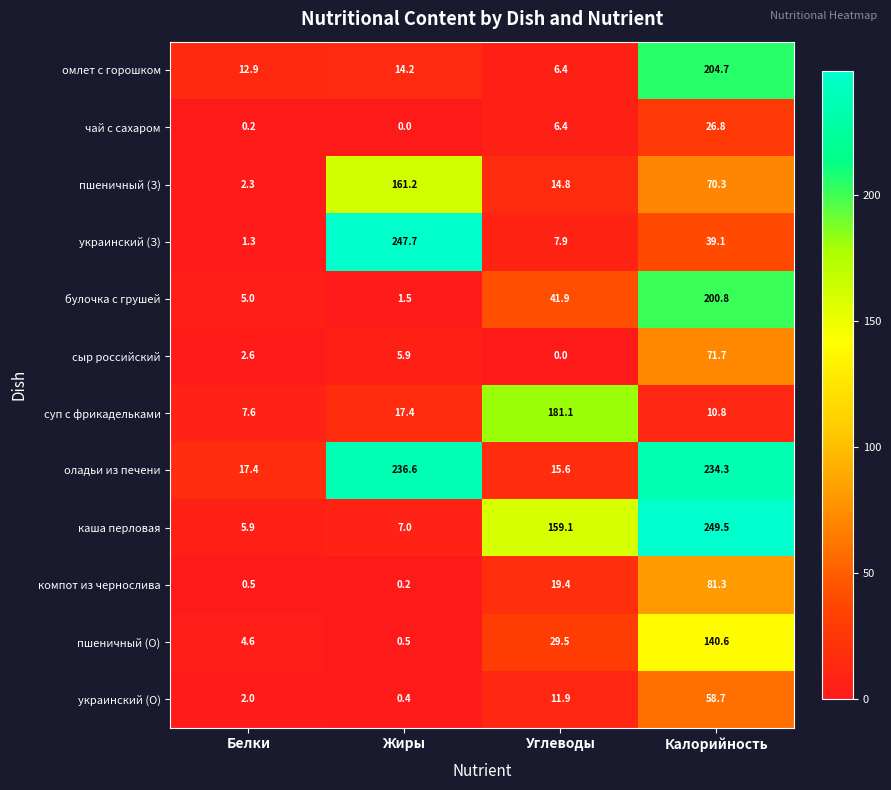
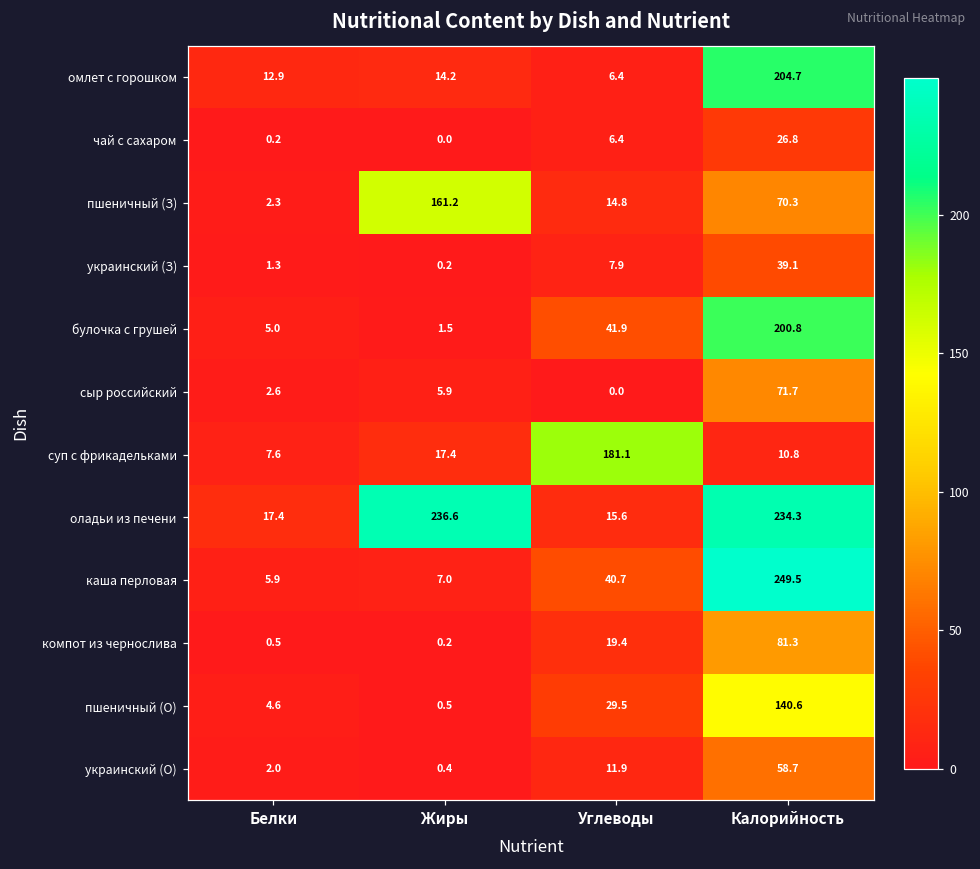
  {
    "омлет с горошком": {
      "Белки": 12.9,
      "Жиры": 14.2,
      "Углеводы": 6.4,
      "Калорийность": 204.7
    },
    "чай с сахаром": {
      "Белки": 0.2,
      "Жиры": 0.0,
      "Углеводы": 6.4,
      "Калорийность": 26.8
    },
    "пшеничный (З)": {
      "Белки": 2.3,
      "Жиры": 161.2,
      "Углеводы": 14.8,
      "Калорийность": 70.3
    },
    "украинский (З)": {
      "Белки": 1.3,
-     "Жиры": 247.7,
+     "Жиры": 0.2,
      "Углеводы": 7.9,
      "Калорийность": 39.1
    },
    "булочка с грушей": {
      "Белки": 5.0,
      "Жиры": 1.5,
      "Углеводы": 41.9,
      "Калорийность": 200.8
    },
    "сыр российский": {
      "Белки": 2.6,
      "Жиры": 5.9,
      "Углеводы": 0.0,
      "Калорийность": 71.7
    },
    "суп с фрикадельками": {
      "Белки": 7.6,
      "Жиры": 17.4,
      "Углеводы": 181.1,
      "Калорийность": 10.8
    },
    "оладьи из печени": {
      "Белки": 17.4,
      "Жиры": 236.6,
      "Углеводы": 15.6,
      "Калорийность": 234.3
    },
    "каша перловая": {
      "Белки": 5.9,
      "Жиры": 7.0,
-     "Углеводы": 159.1,
+     "Углеводы": 40.7,
      "Калорийность": 249.5
    },
    "компот из чернослива": {
      "Белки": 0.5,
      "Жиры": 0.2,
      "Углеводы": 19.4,
      "Калорийность": 81.3
    },
    "пшеничный (О)": {
      "Белки": 4.6,
      "Жиры": 0.5,
      "Углеводы": 29.5,
      "Калорийность": 140.6
    },
    "украинский (О)": {
      "Белки": 2.0,
      "Жиры": 0.4,
      "Углеводы": 11.9,
      "Калорийность": 58.7
    }
  }
